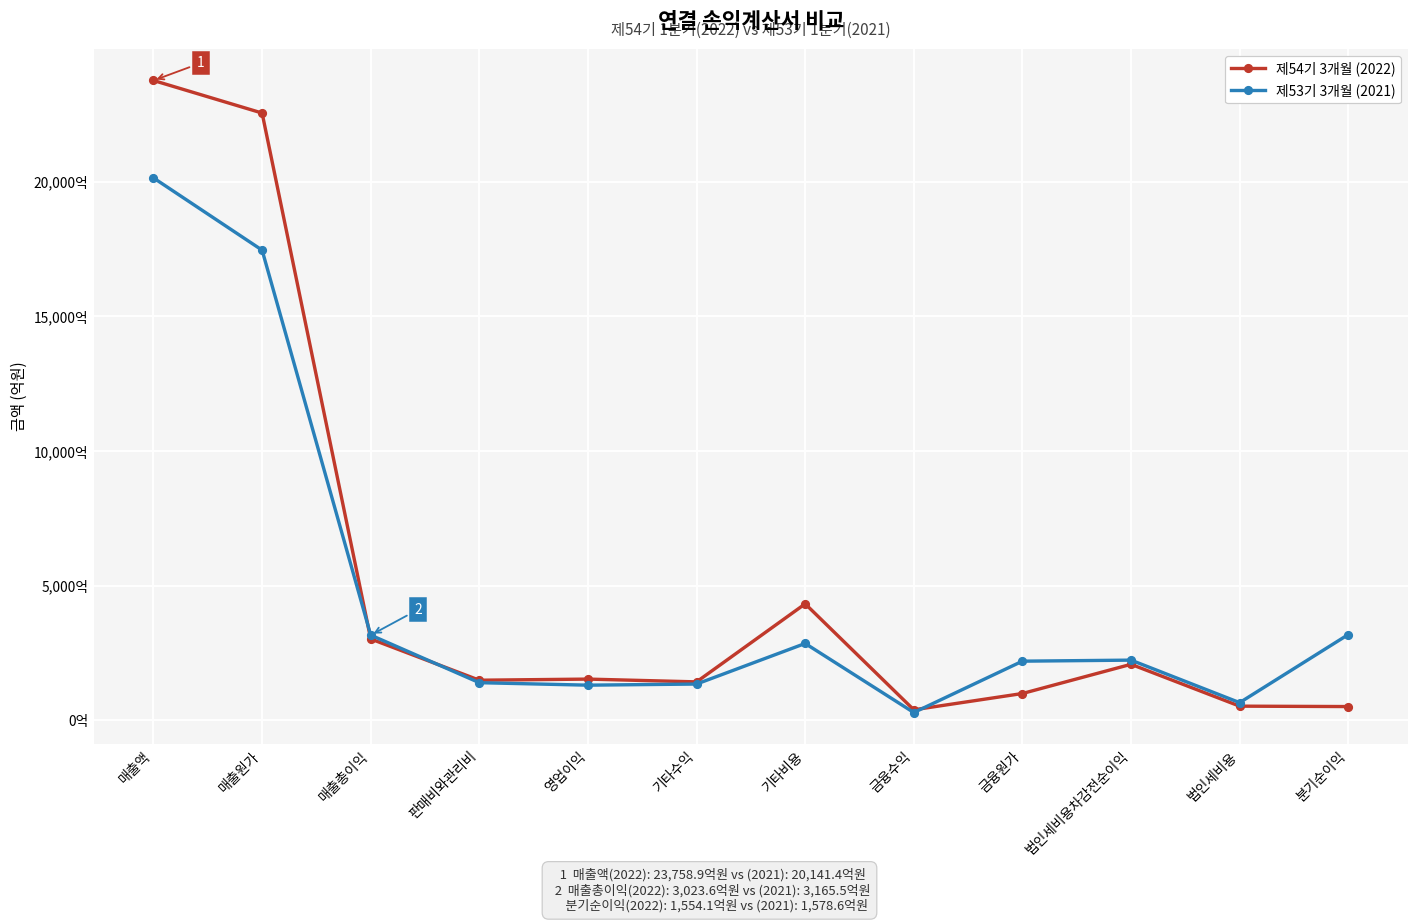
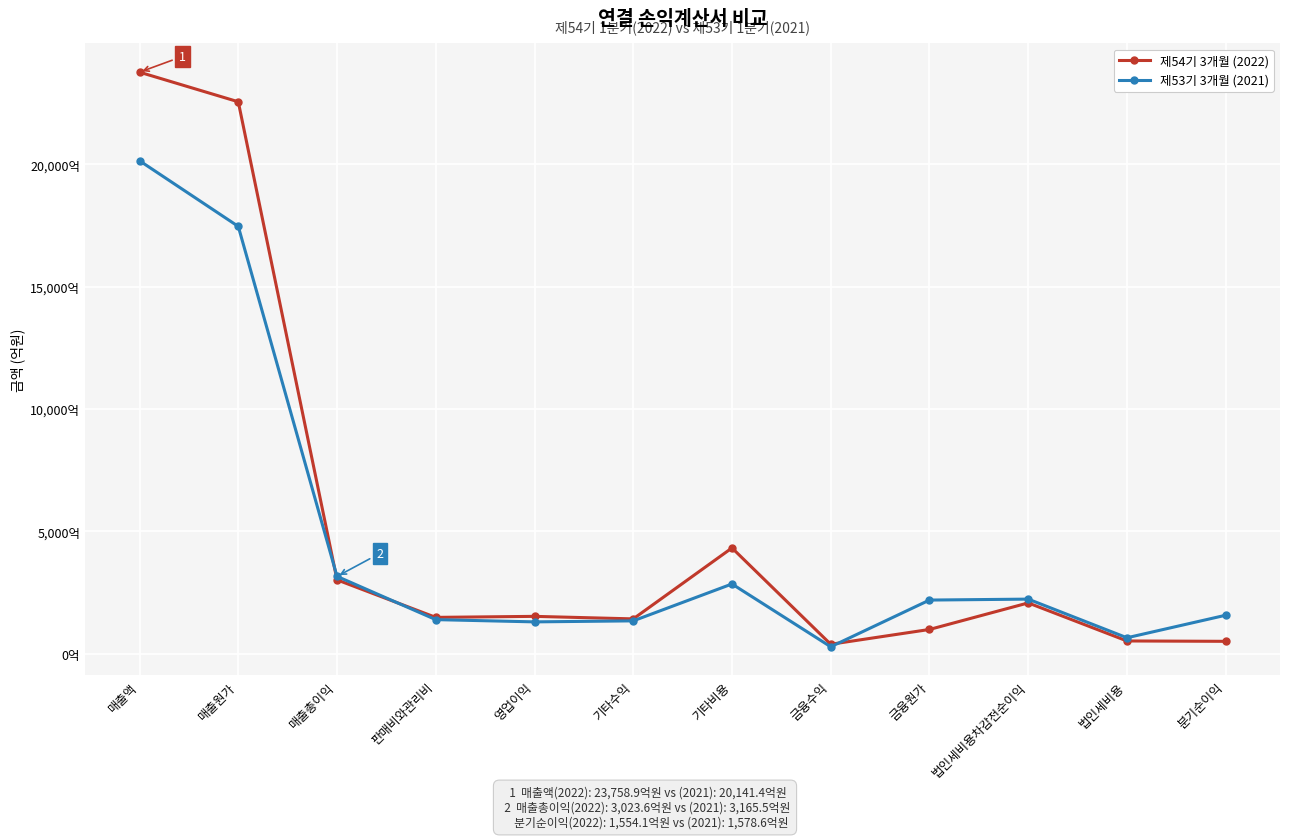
  {
    "제54기 3개월 (2022)": {
      "매출액": "23,800억",
      "매출원가": "22,500억",
      "매출총이익": "3,000억",
      "영업이익": "1,500억",
      "기타비용": "4,300억",
      "금융원가": "1,000억",
      "법인세비용차감전순이익": "2,100억",
      "법인세비용": "500억",
      "분기순이익": "500억"
    },
    "제53기 3개월 (2021)": {
      "매출액": "20,100억",
      "매출원가": "17,500억",
      "매출총이익": "3,200억",
      "영업이익": "1,300억",
      "기타비용": "2,900억",
      "금융원가": "2,200억",
      "법인세비용차감전순이익": "2,200억",
      "법인세비용": "700억",
-     "분기순이익": "3,200억"
+     "분기순이익": "1,600억"
    }
  }
